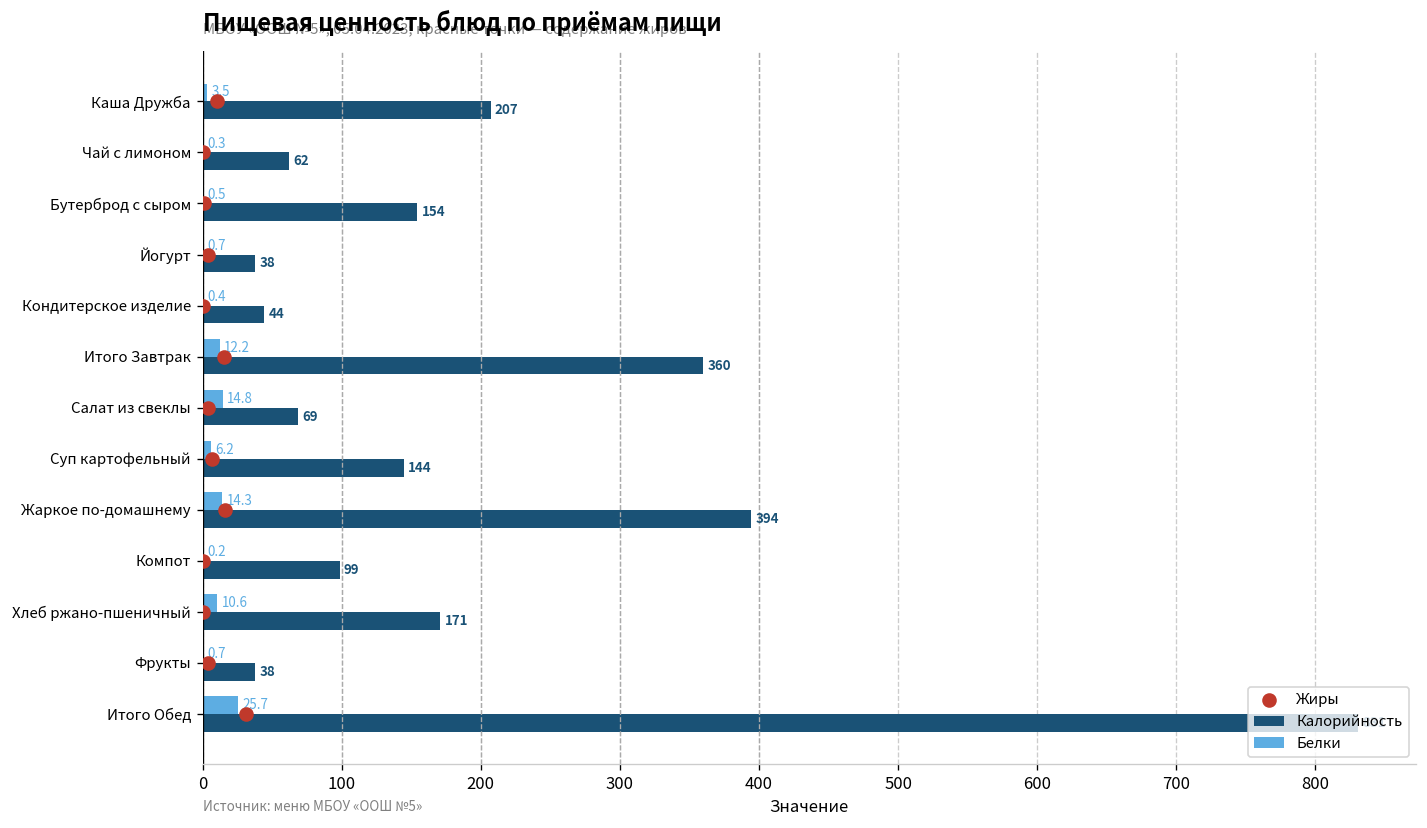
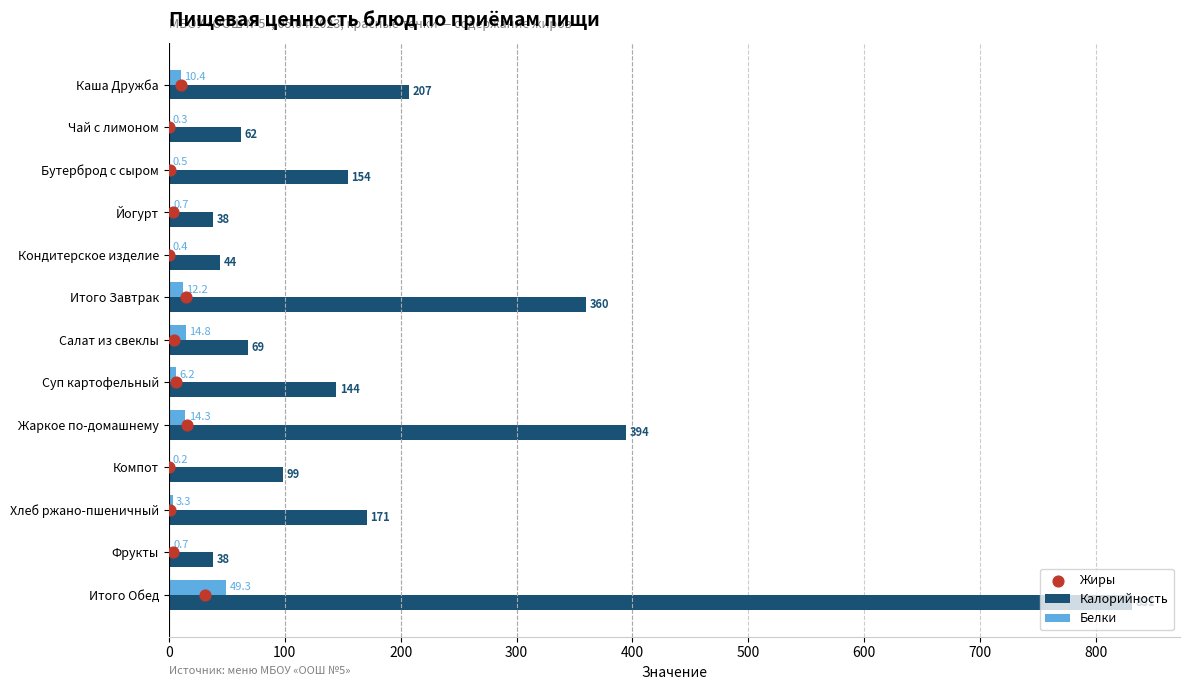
  {
    "Калорийность": {
      "Каша Дружба": 207,
      "Чай с лимоном": 62,
      "Бутерброд с сыром": 154,
      "Йогурт": 38,
      "Кондитерское изделие": 44,
      "Итого Завтрак": 360,
      "Салат из свеклы": 69,
      "Суп картофельный": 144,
      "Жаркое по-домашнему": 394,
      "Компот": 99,
      "Хлеб ржано-пшеничный": 171,
      "Фрукты": 38
    },
    "Белки": {
-     "Каша Дружба": 3.5,
+     "Каша Дружба": 10.4,
      "Чай с лимоном": 0.3,
      "Бутерброд с сыром": 0.5,
      "Йогурт": 0.7,
      "Кондитерское изделие": 0.4,
      "Итого Завтрак": 12.2,
      "Салат из свеклы": 14.8,
      "Суп картофельный": 6.2,
      "Жаркое по-домашнему": 14.3,
      "Компот": 0.2,
-     "Хлеб ржано-пшеничный": 10.6,
+     "Хлеб ржано-пшеничный": 3.3,
      "Фрукты": 0.7,
-     "Итого Обед": 25.7
+     "Итого Обед": 49.3
    }
  }
